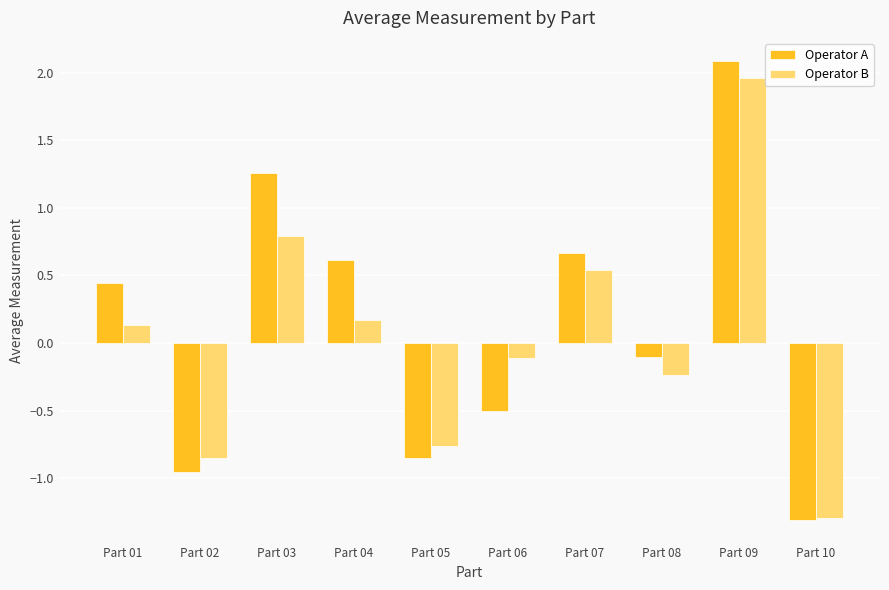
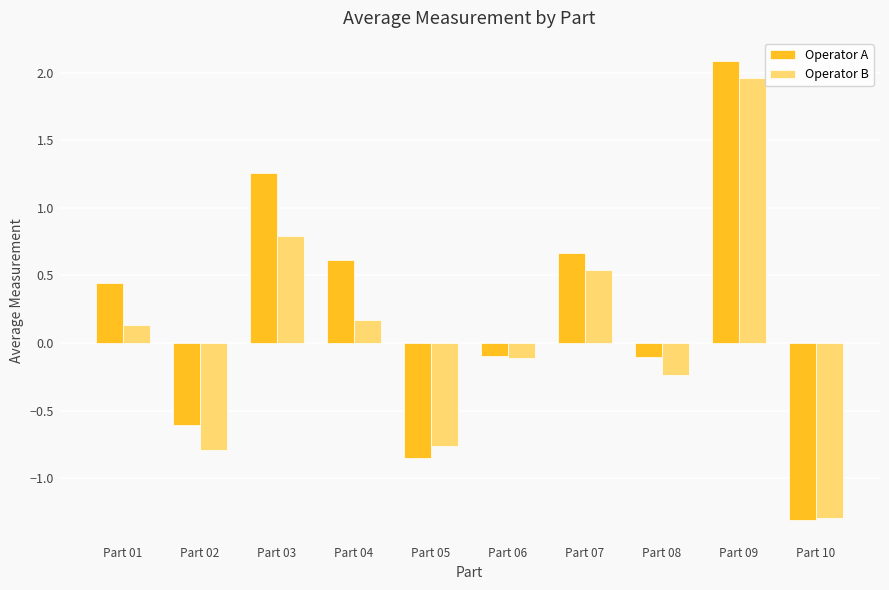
  {
    "Operator A": {
      "Part 01": 0.45,
-     "Part 02": -0.95,
+     "Part 02": -0.61,
      "Part 03": 1.26,
      "Part 04": 0.61,
      "Part 05": -0.85,
-     "Part 06": -0.5,
+     "Part 06": -0.1,
      "Part 07": 0.67,
      "Part 08": -0.10,
      "Part 09": 2.09,
      "Part 10": -1.31
    },
    "Operator B": {
      "Part 01": 0.13,
-     "Part 02": -0.85,
+     "Part 02": -0.79,
      "Part 03": 0.79,
      "Part 04": 0.17,
      "Part 05": -0.76,
      "Part 06": -0.11,
      "Part 07": 0.54,
      "Part 08": -0.24,
      "Part 09": 1.96,
      "Part 10": -1.29
    }
  }
